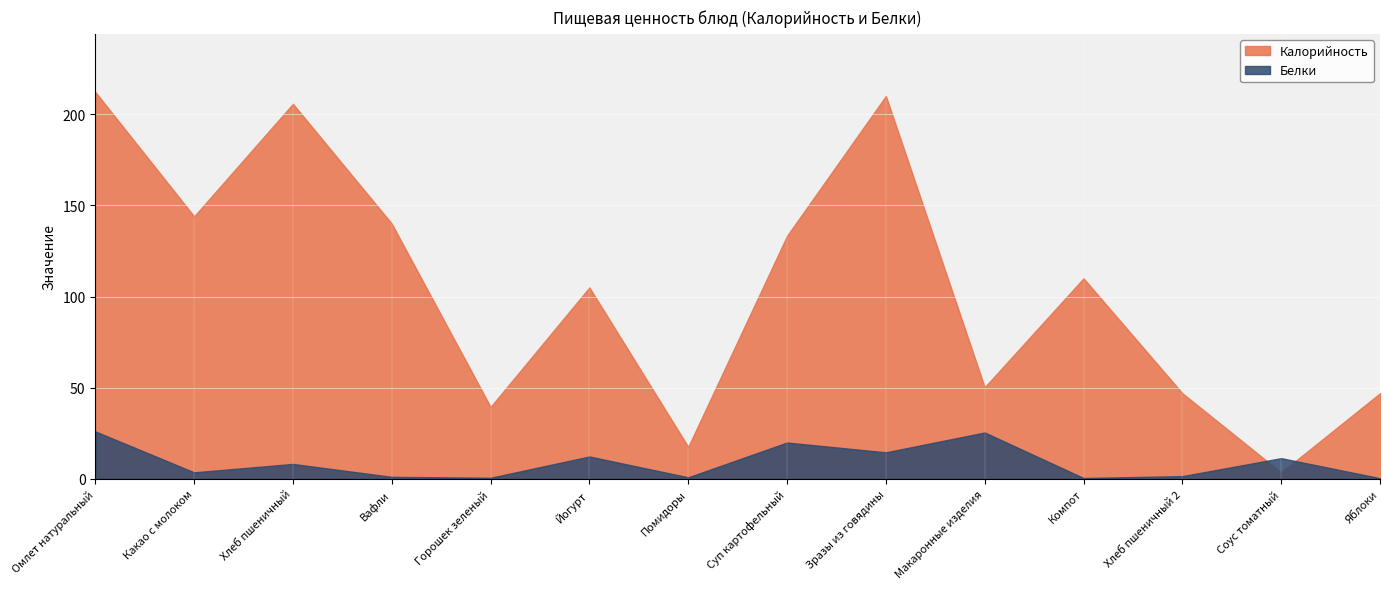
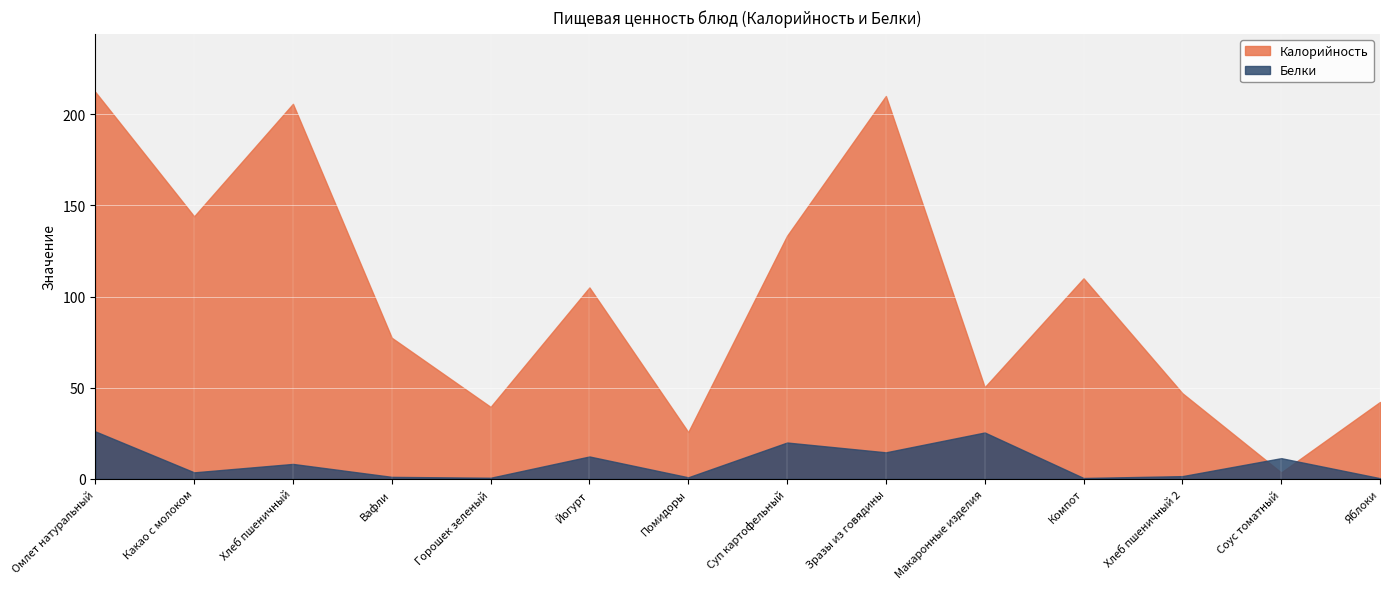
  {
    "Калорийность": {
      "Омлет натуральный": 212,
      "Какао с молоком": 144,
      "Хлеб пшеничный": 206,
-     "Вафли": 140,
+     "Вафли": 77,
      "Горошек зеленый": 40,
      "Йогурт": 105,
-     "Помидоры": 18,
+     "Помидоры": 26,
      "Суп картофельный": 133,
      "Зразы из говядины": 210,
      "Макаронные изделия": 50,
      "Компот": 110,
      "Хлеб пшеничный 2": 47,
      "Соус томатный": 4,
-     "Яблоки": 47
+     "Яблоки": 42
    },
    "Белки": {
      "Омлет натуральный": 26,
      "Какао с молоком": 4,
      "Хлеб пшеничный": 8,
      "Йогурт": 12,
      "Суп картофельный": 20,
      "Зразы из говядины": 15,
      "Макаронные изделия": 25,
      "Хлеб пшеничный 2": 2,
      "Соус томатный": 11
    }
  }
